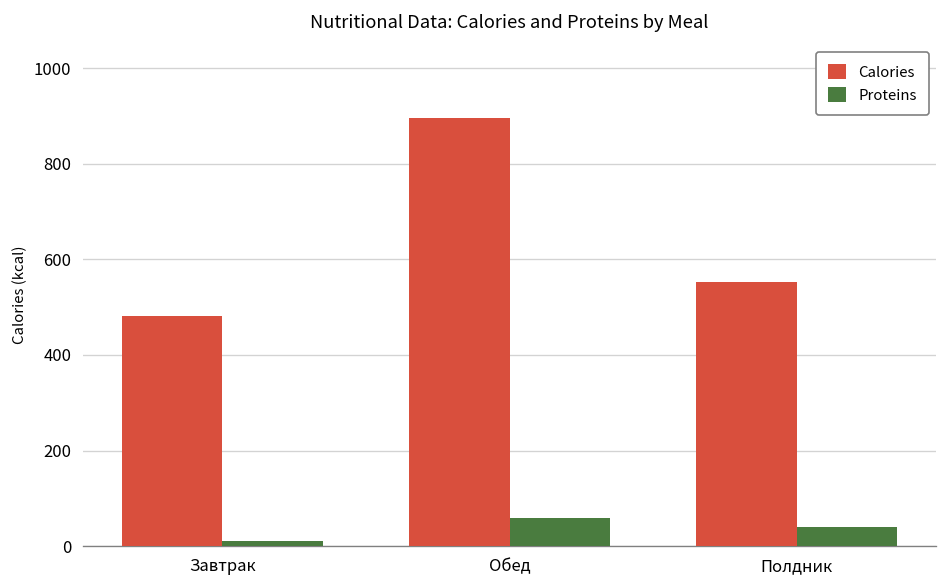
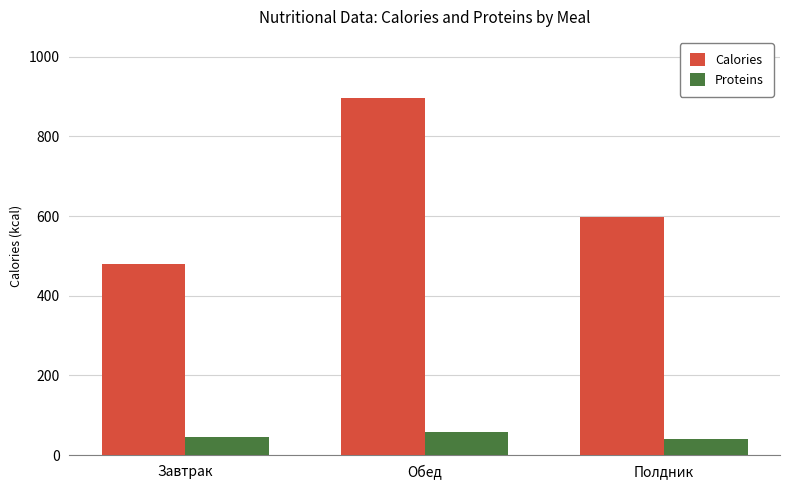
  {
    "Calories": {
      "Завтрак": 480,
      "Обед": 900,
-     "Полдник": 550
+     "Полдник": 600
    },
    "Proteins": {
-     "Завтрак": 10,
+     "Завтрак": 50,
      "Обед": 60,
      "Полдник": 40
    }
  }
